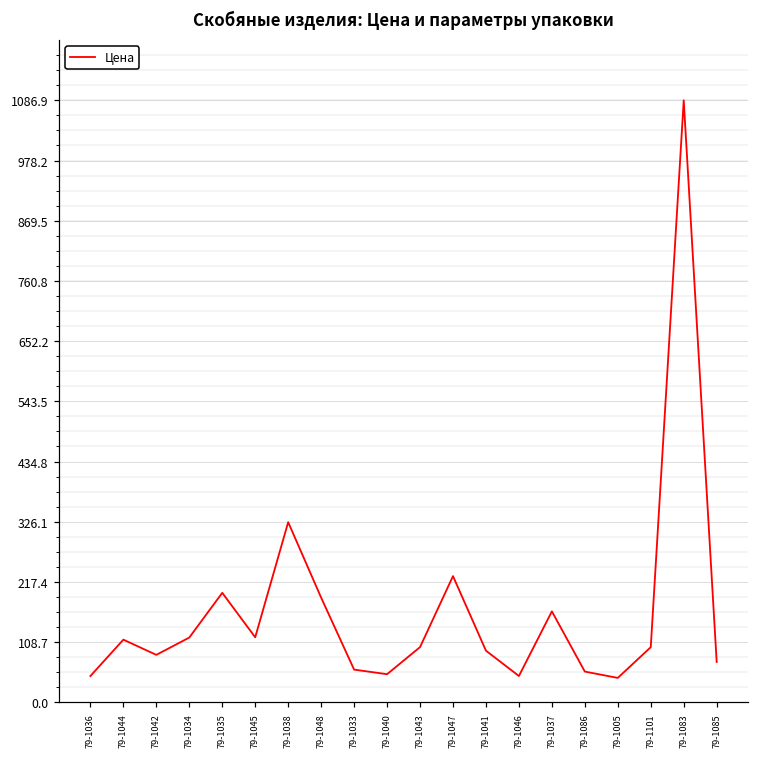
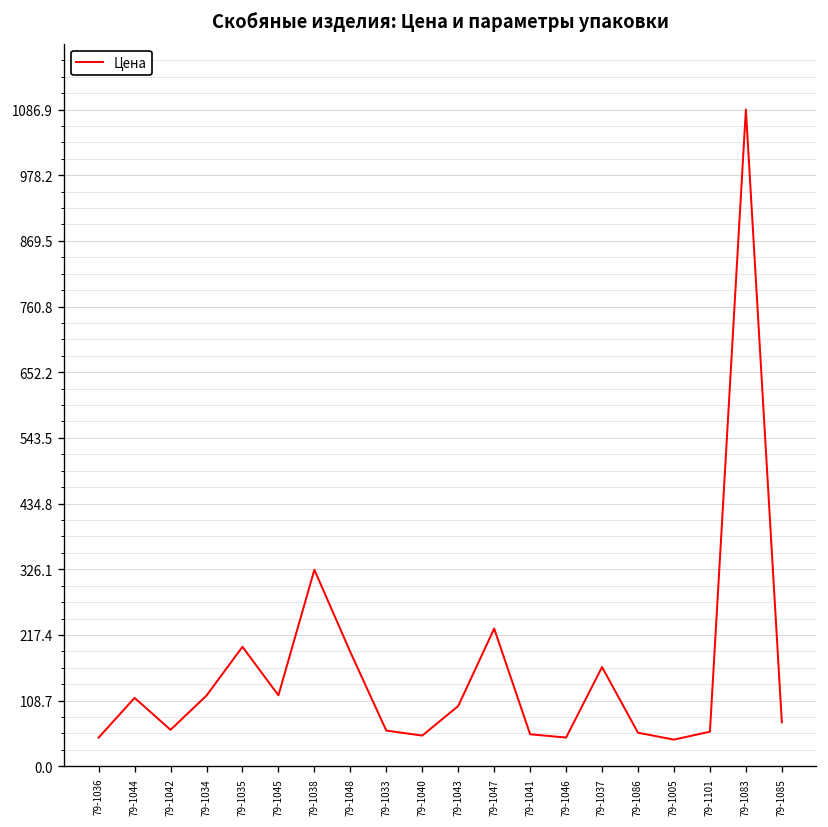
  {
    "79-1036": 50,
    "79-1044": 110,
-   "79-1042": 90,
+   "79-1042": 60,
    "79-1034": 120,
    "79-1035": 200,
    "79-1045": 120,
    "79-1038": 330,
    "79-1048": 190,
    "79-1033": 60,
    "79-1040": 50,
    "79-1043": 100,
    "79-1047": 230,
-   "79-1041": 90,
+   "79-1041": 50,
    "79-1046": 50,
    "79-1037": 160,
    "79-1086": 60,
    "79-1005": 40,
-   "79-1101": 100,
+   "79-1101": 60,
    "79-1083": 1090,
    "79-1085": 70
  }
